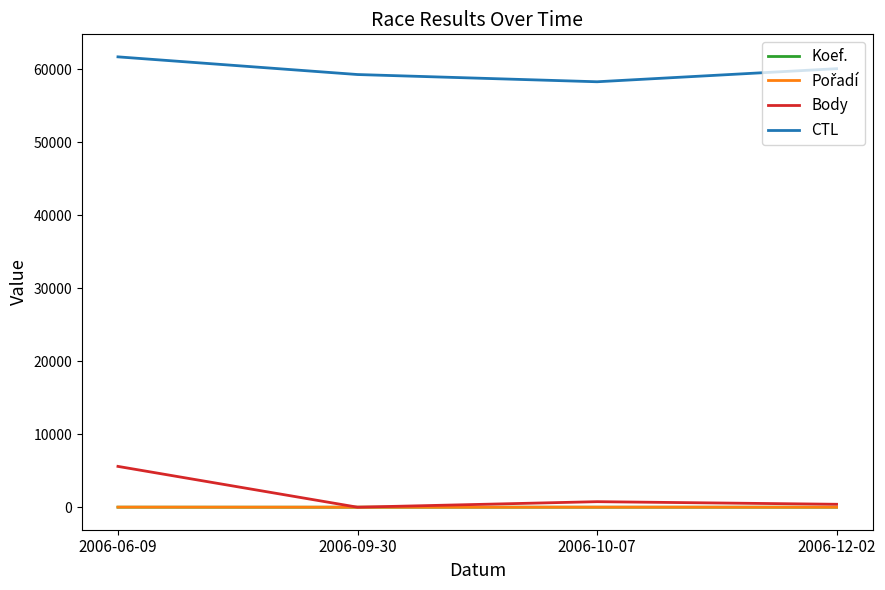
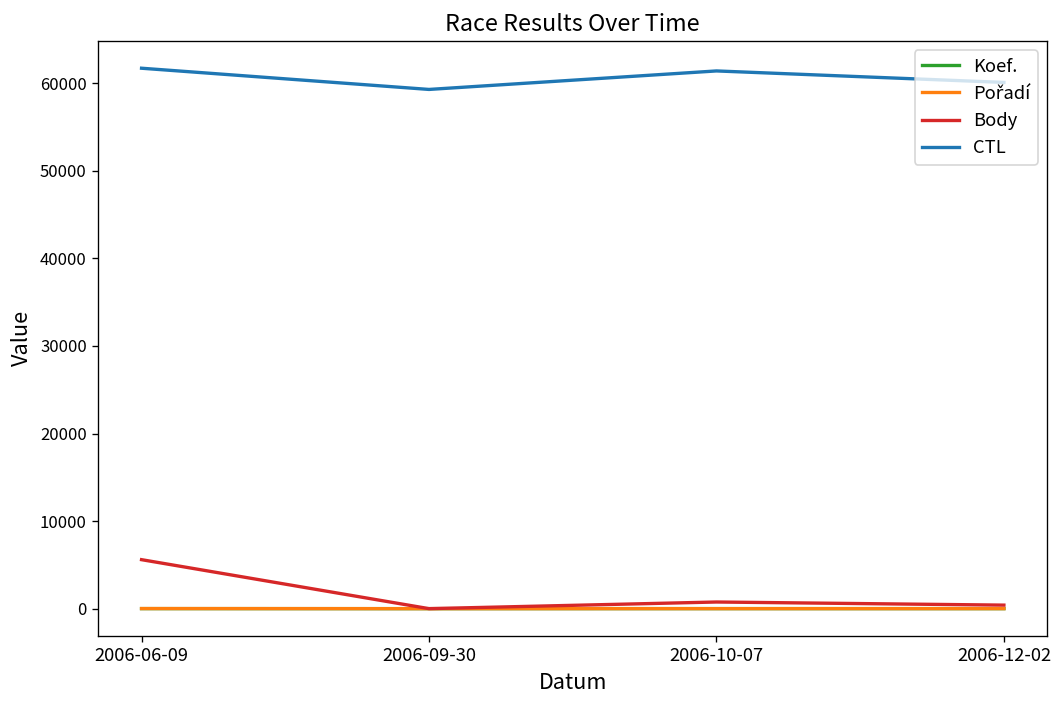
  {
    "Pořadí": {
      "2006-06-09": 0,
      "2006-10-07": 0,
      "2006-12-02": 0
    },
    "Body": {
      "2006-06-09": 6000,
      "2006-10-07": 1000,
      "2006-12-02": 0
    },
    "CTL": {
      "2006-06-09": 62000,
      "2006-09-30": 59000,
-     "2006-10-07": 58000
+     "2006-10-07": 61000
    }
  }
